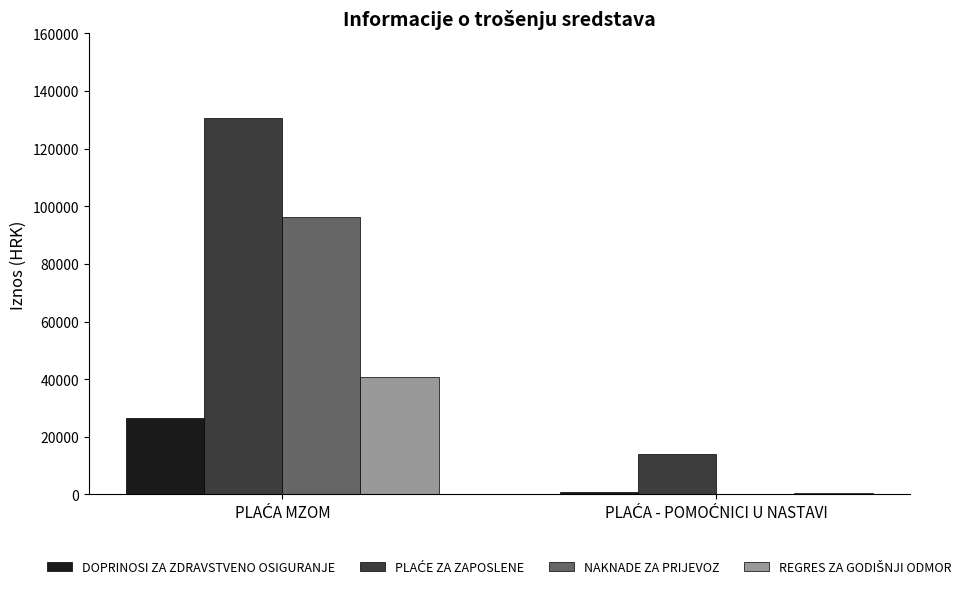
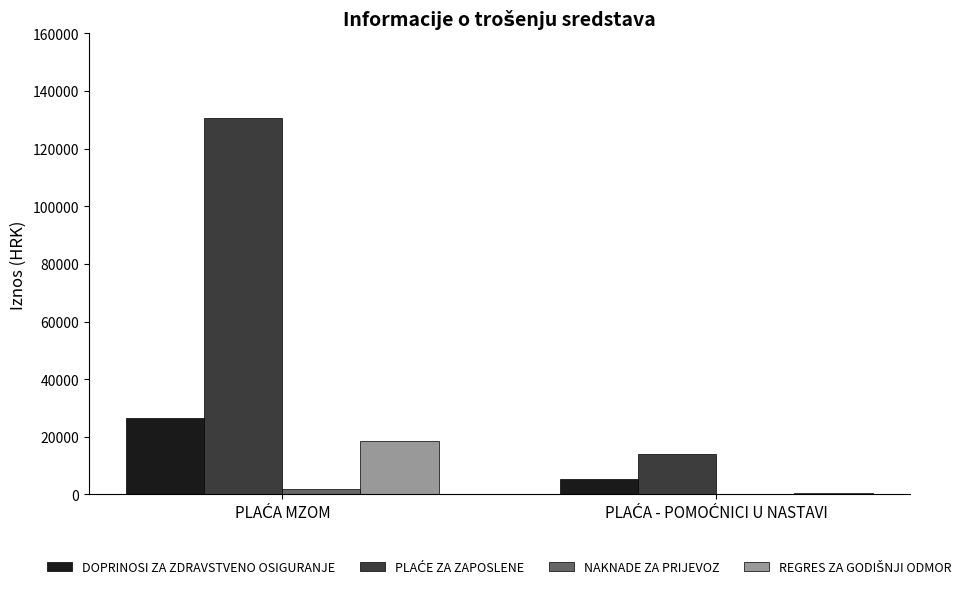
  {
    "DOPRINOSI ZA ZDRAVSTVENO OSIGURANJE": {
      "PLAĆA MZOM": 27000,
-     "PLAĆA - POMOĆNICI U NASTAVI": 1000
+     "PLAĆA - POMOĆNICI U NASTAVI": 5000
    },
    "PLAĆE ZA ZAPOSLENE": {
      "PLAĆA MZOM": 131000,
      "PLAĆA - POMOĆNICI U NASTAVI": 14000
    },
    "NAKNADE ZA PRIJEVOZ": {
-     "PLAĆA MZOM": 96000
+     "PLAĆA MZOM": 2000
    },
    "REGRES ZA GODIŠNJI ODMOR": {
-     "PLAĆA MZOM": 41000
+     "PLAĆA MZOM": 19000
    }
  }
